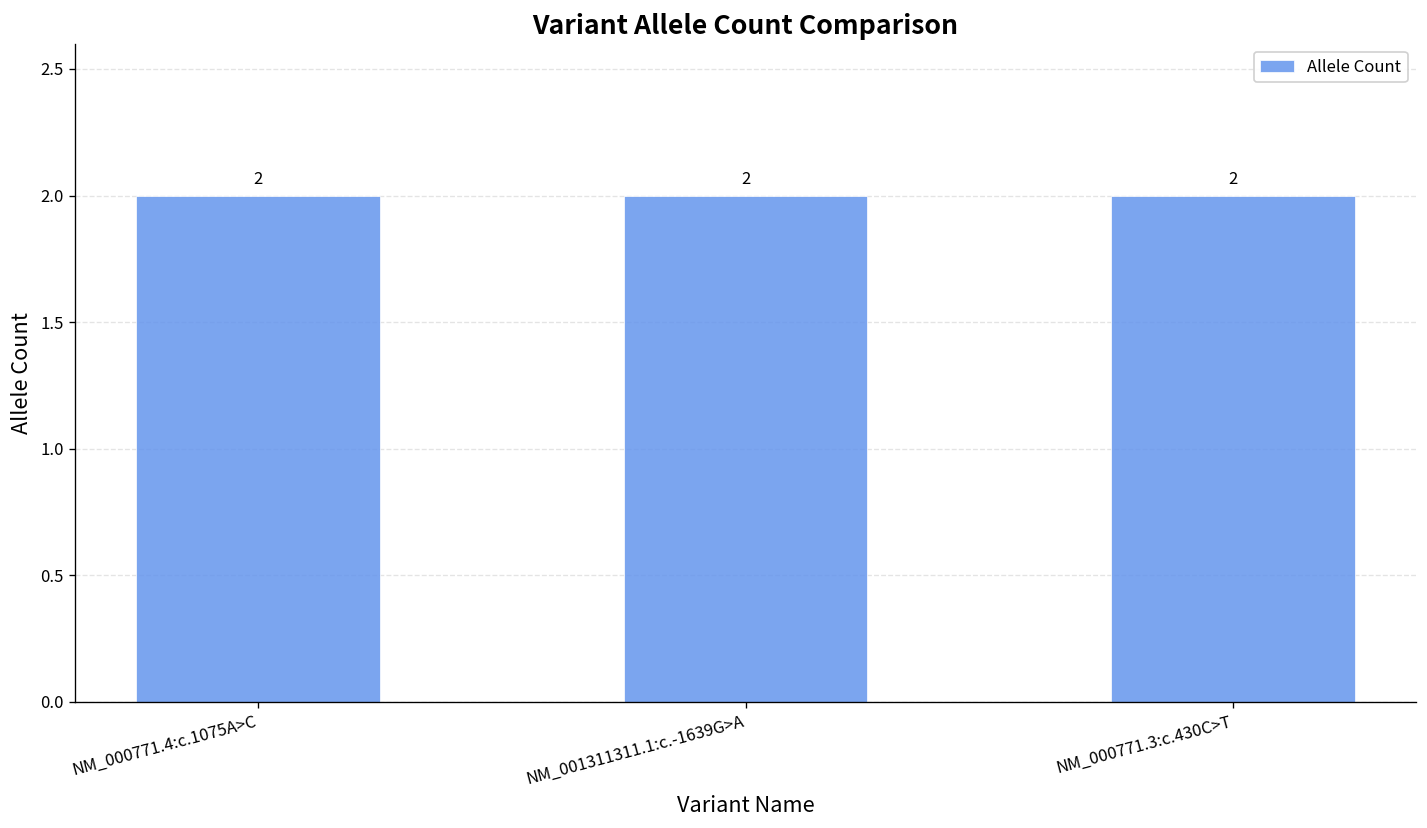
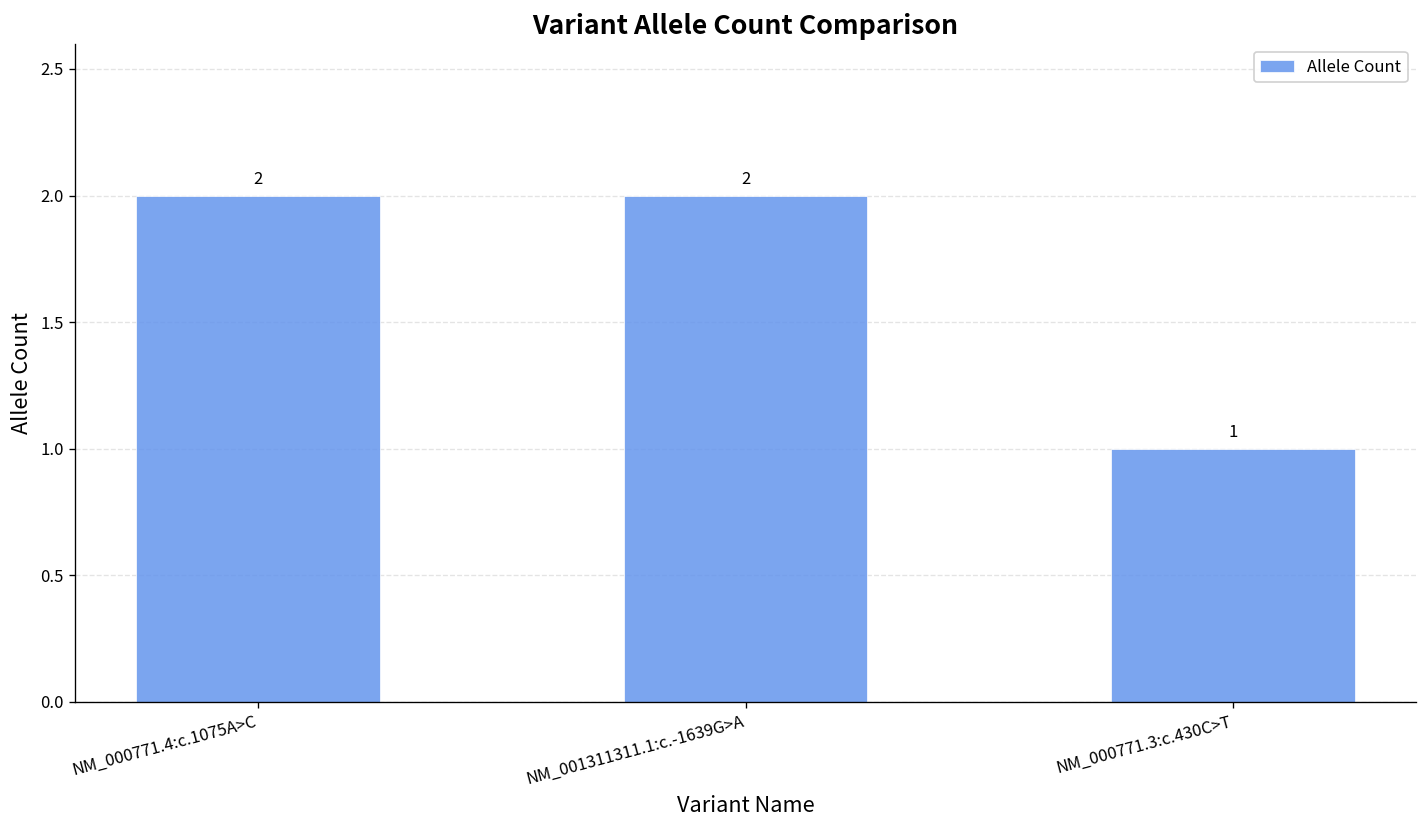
  {
    "NM_000771.4:c.1075A>C": 2,
    "NM_001311311.1:c.-1639G>A": 2,
-   "NM_000771.3:c.430C>T": 2
+   "NM_000771.3:c.430C>T": 1
  }
